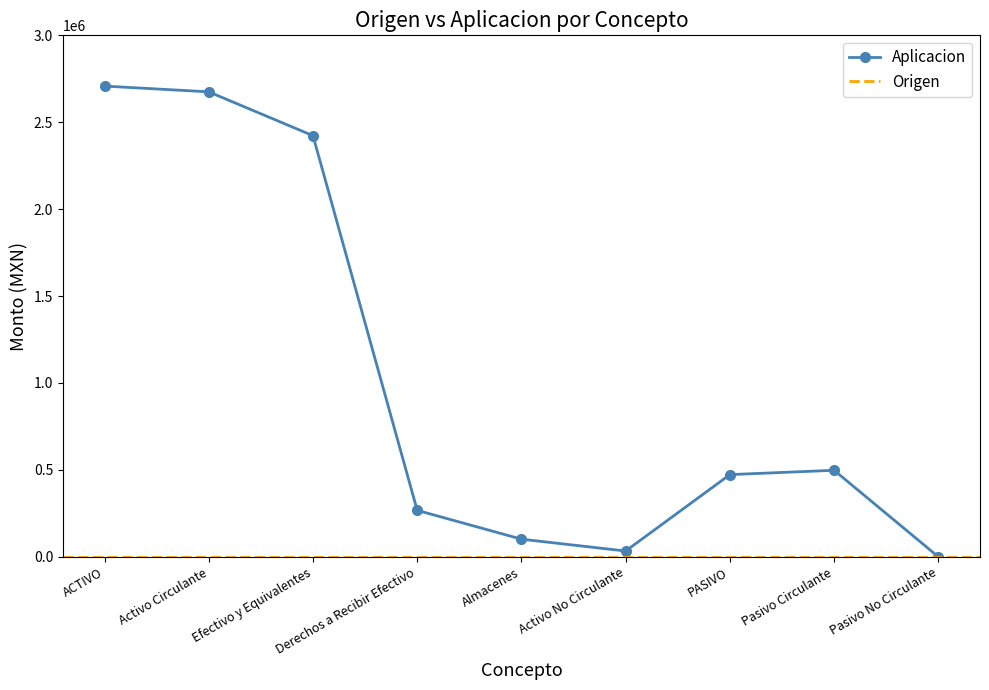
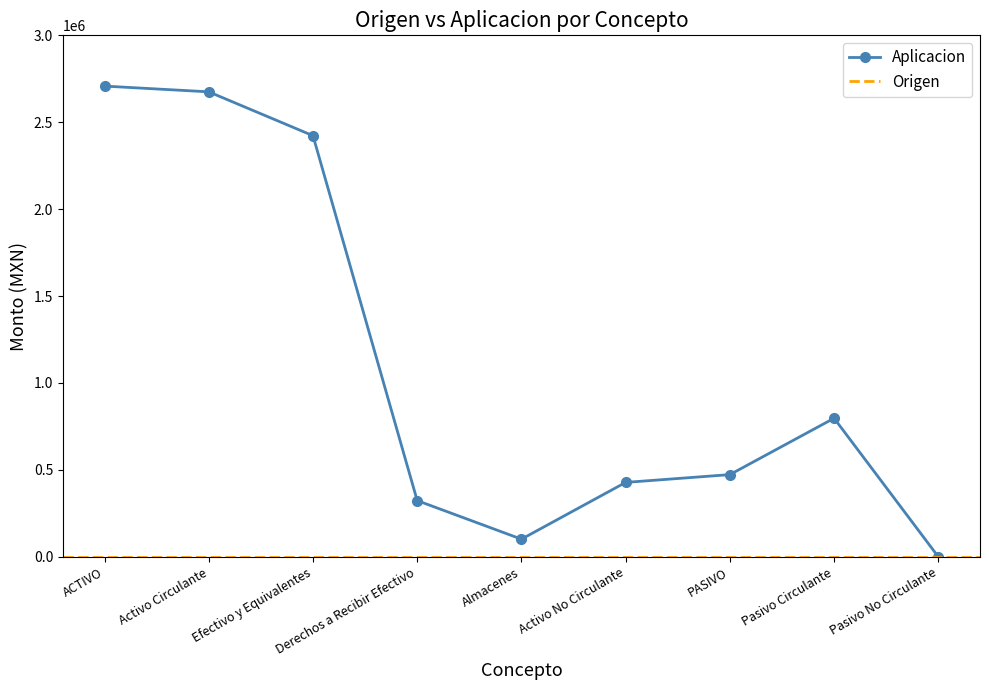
  {
    "ACTIVO": 2710000,
    "Activo Circulante": 2670000,
    "Efectivo y Equivalentes": 2420000,
-   "Derechos a Recibir Efectivo": 270000,
+   "Derechos a Recibir Efectivo": 320000,
    "Almacenes": 100000,
-   "Activo No Circulante": 30000,
+   "Activo No Circulante": 430000,
    "PASIVO": 470000,
-   "Pasivo Circulante": 500000,
+   "Pasivo Circulante": 800000,
    "Pasivo No Circulante": 0
  }
